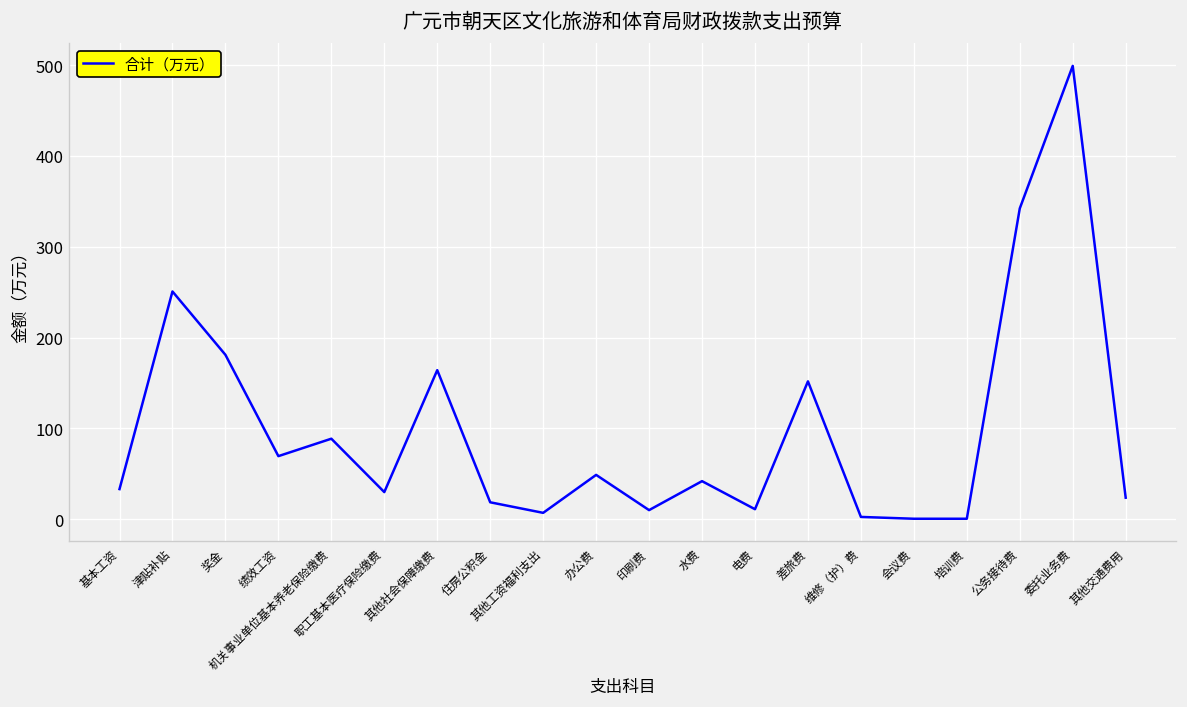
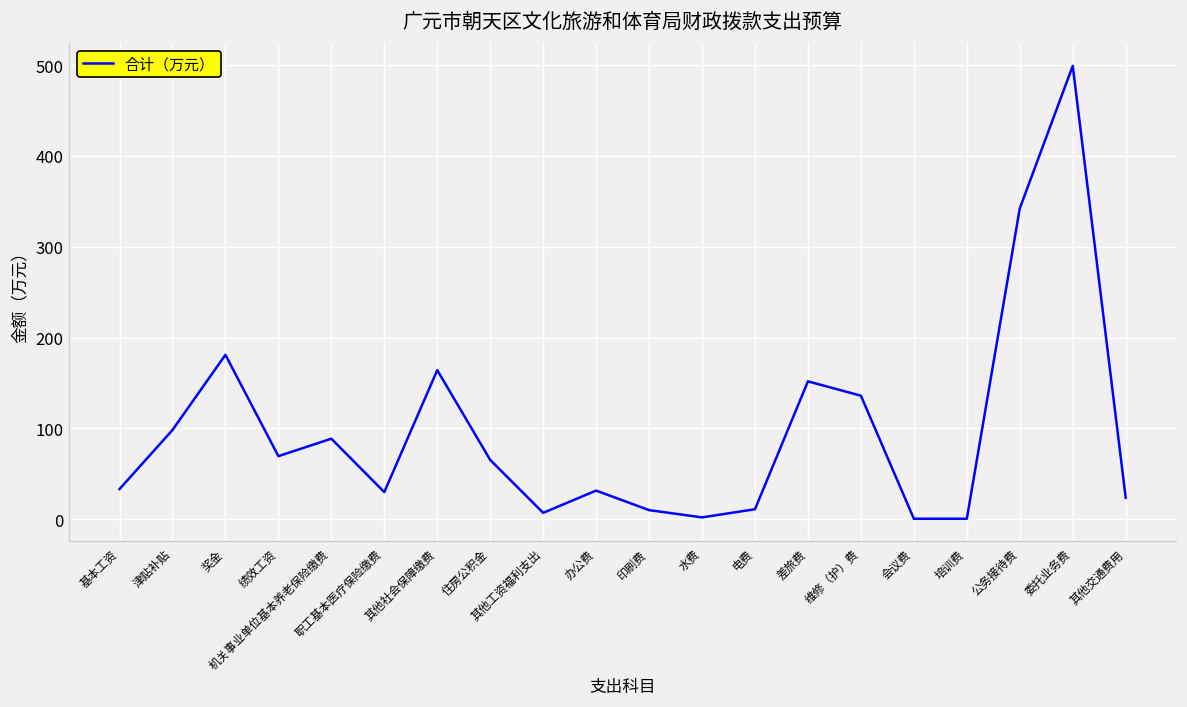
  {
    "基本工资": 30,
-   "津贴补贴": 250,
+   "津贴补贴": 100,
    "奖金": 180,
    "绩效工资": 70,
    "机关事业单位基本养老保险缴费": 90,
    "职工基本医疗保险缴费": 30,
    "其他社会保障缴费": 160,
-   "住房公积金": 20,
+   "住房公积金": 70,
    "其他工资福利支出": 10,
-   "办公费": 50,
+   "办公费": 30,
    "印刷费": 10,
-   "水费": 40,
+   "水费": 0,
    "电费": 10,
    "差旅费": 150,
-   "维修（护）费": 0,
+   "维修（护）费": 140,
    "会议费": 0,
    "培训费": 0,
    "公务接待费": 340,
    "委托业务费": 500,
    "其他交通费用": 20
  }
